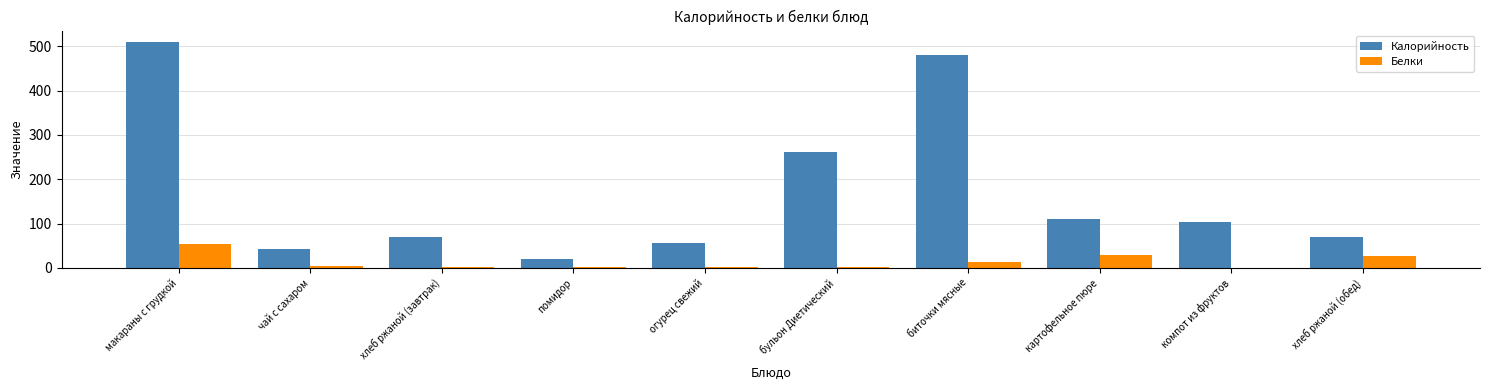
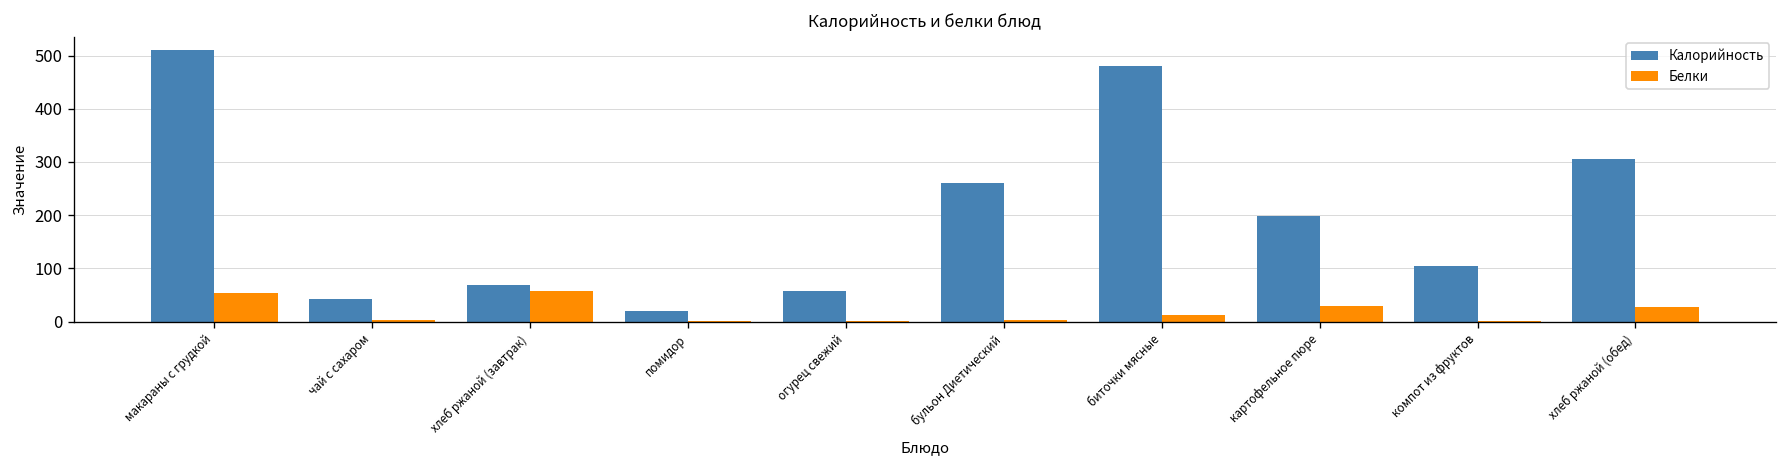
  {
    "Калорийность": {
      "макараны с грудкой": 510,
      "чай с сахаром": 40,
      "хлеб ржаной (завтрак)": 70,
      "помидор": 20,
      "огурец свежий": 60,
      "бульон Диетический": 260,
      "биточки мясные": 480,
-     "картофельное пюре": 110,
+     "картофельное пюре": 200,
      "компот из фруктов": 100,
-     "хлеб ржаной (обед)": 70
+     "хлеб ржаной (обед)": 310
    },
    "Белки": {
      "макараны с грудкой": 50,
-     "хлеб ржаной (завтрак)": 0,
+     "хлеб ржаной (завтрак)": 60,
      "биточки мясные": 10,
      "картофельное пюре": 30,
      "хлеб ржаной (обед)": 30
    }
  }
